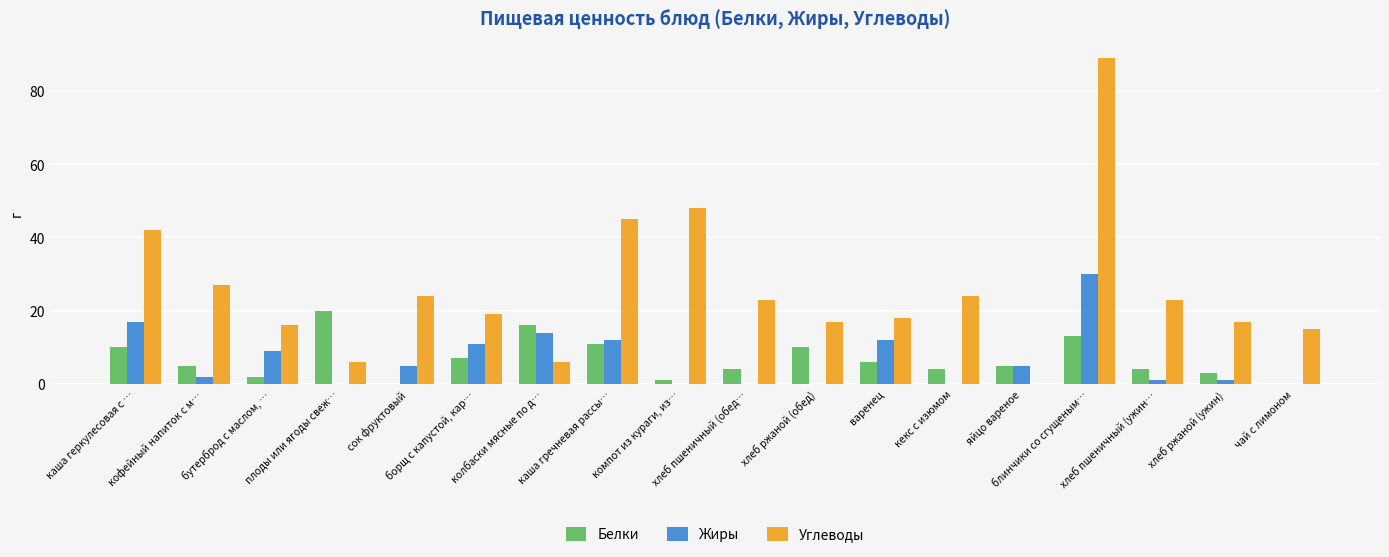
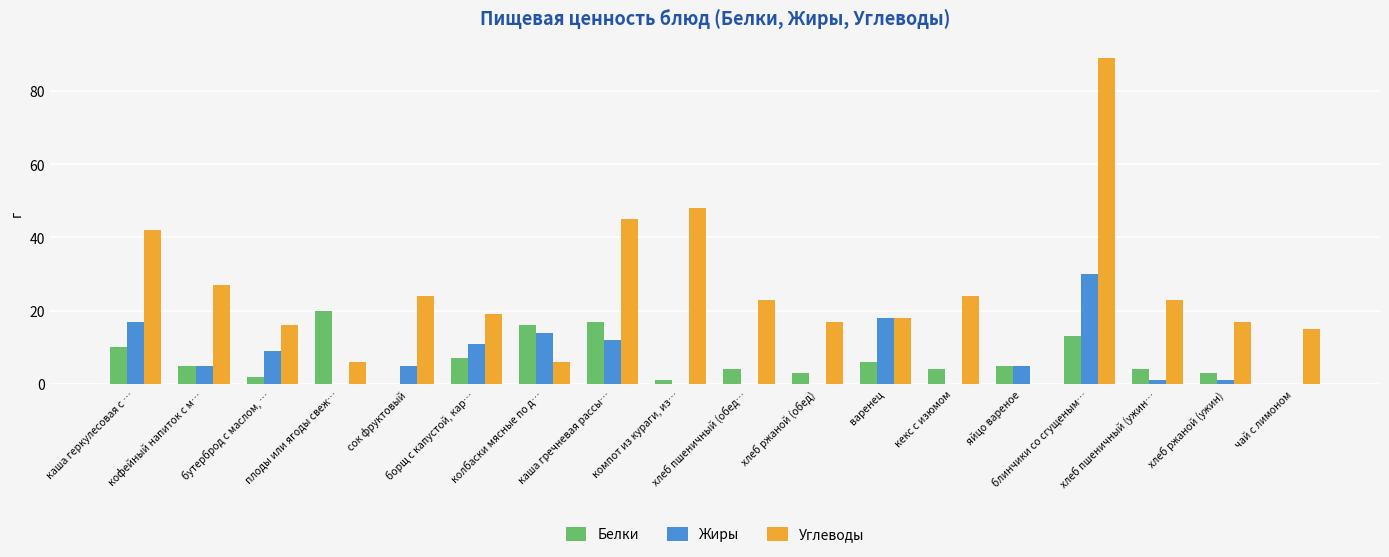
  {
    "Белки": {
      "каша геркулесовая с …": 10,
      "кофейный напиток с м…": 5,
      "бутерброд с маслом, …": 2,
      "плоды или ягоды свеж…": 20,
      "сок фруктовый": 0,
      "борщ с капустой, кар…": 7,
      "колбаски мясные по д…": 16,
-     "каша гречневая рассы…": 11,
+     "каша гречневая рассы…": 17,
      "компот из кураги, из…": 1,
      "хлеб пшеничный (обед…": 4,
-     "хлеб ржаной (обед)": 10,
+     "хлеб ржаной (обед)": 3,
      "варенец": 6,
      "кекс с изюмом": 4,
      "яйцо вареное": 5,
      "блинчики со сгущеным…": 13,
      "хлеб пшеничный (ужин…": 4,
      "хлеб ржаной (ужин)": 3,
      "чай с лимоном": 0
    },
    "Жиры": {
      "каша геркулесовая с …": 17,
-     "кофейный напиток с м…": 2,
+     "кофейный напиток с м…": 5,
      "бутерброд с маслом, …": 9,
      "плоды или ягоды свеж…": 0,
      "сок фруктовый": 5,
      "борщ с капустой, кар…": 11,
      "колбаски мясные по д…": 14,
      "каша гречневая рассы…": 12,
      "компот из кураги, из…": 0,
      "хлеб пшеничный (обед…": 0,
      "хлеб ржаной (обед)": 0,
-     "варенец": 12,
+     "варенец": 18,
      "кекс с изюмом": 0,
      "яйцо вареное": 5,
      "блинчики со сгущеным…": 30,
      "хлеб пшеничный (ужин…": 1,
      "хлеб ржаной (ужин)": 1,
      "чай с лимоном": 0
    },
    "Углеводы": {
      "каша геркулесовая с …": 42,
      "кофейный напиток с м…": 27,
      "бутерброд с маслом, …": 16,
      "плоды или ягоды свеж…": 6,
      "сок фруктовый": 24,
      "борщ с капустой, кар…": 19,
      "колбаски мясные по д…": 6,
      "каша гречневая рассы…": 45,
      "компот из кураги, из…": 48,
      "хлеб пшеничный (обед…": 23,
      "хлеб ржаной (обед)": 17,
      "варенец": 18,
      "кекс с изюмом": 24,
      "яйцо вареное": 0,
      "блинчики со сгущеным…": 89,
      "хлеб пшеничный (ужин…": 23,
      "хлеб ржаной (ужин)": 17,
      "чай с лимоном": 15
    }
  }
